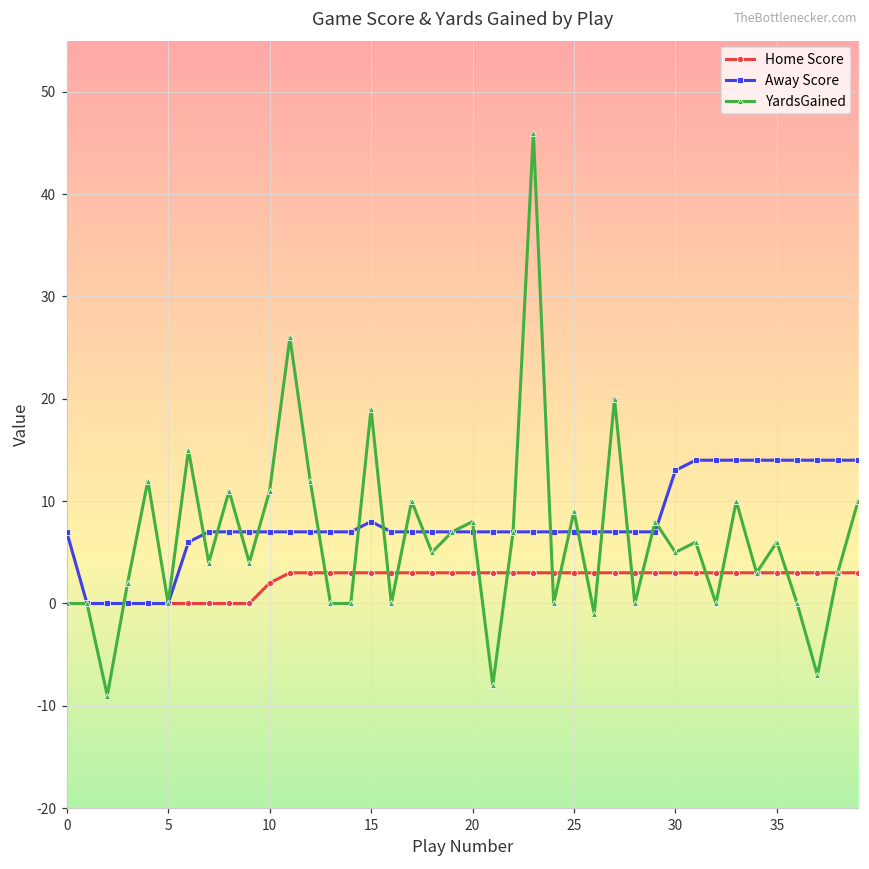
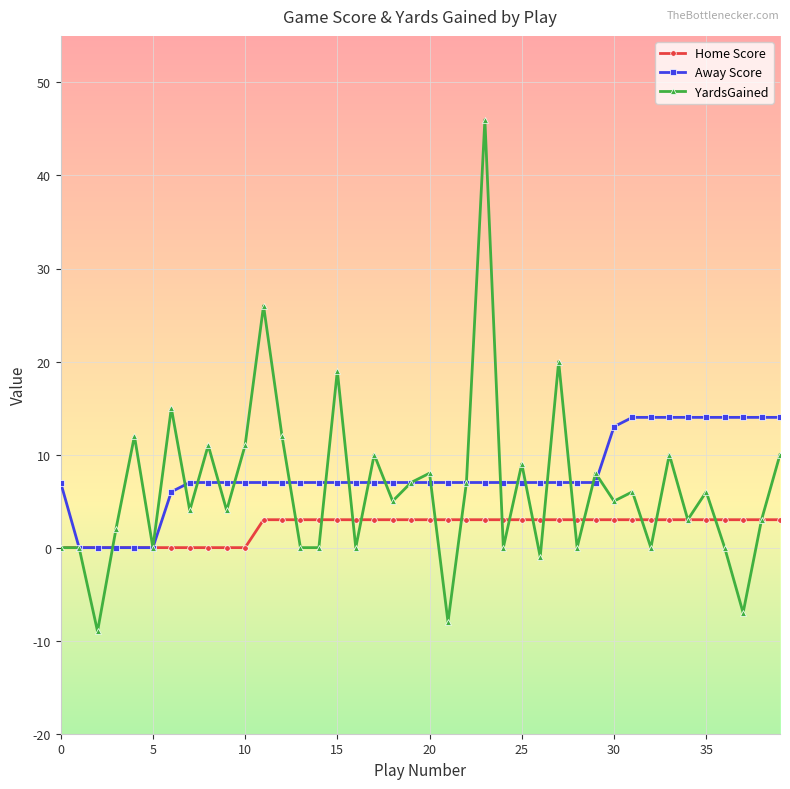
  {
    "Home Score": {
-     "10": 2,
+     "10": 0,
      "15": 3,
      "20": 3,
      "25": 3,
      "30": 3,
      "35": 3
    },
    "Away Score": {
      "0": 7,
      "10": 7,
-     "15": 8,
+     "15": 7,
      "20": 7,
      "25": 7,
      "30": 13,
      "35": 14
    },
    "YardsGained": {
      "10": 11,
      "15": 19,
      "20": 8,
      "25": 9,
      "30": 5,
      "35": 6
    }
  }
